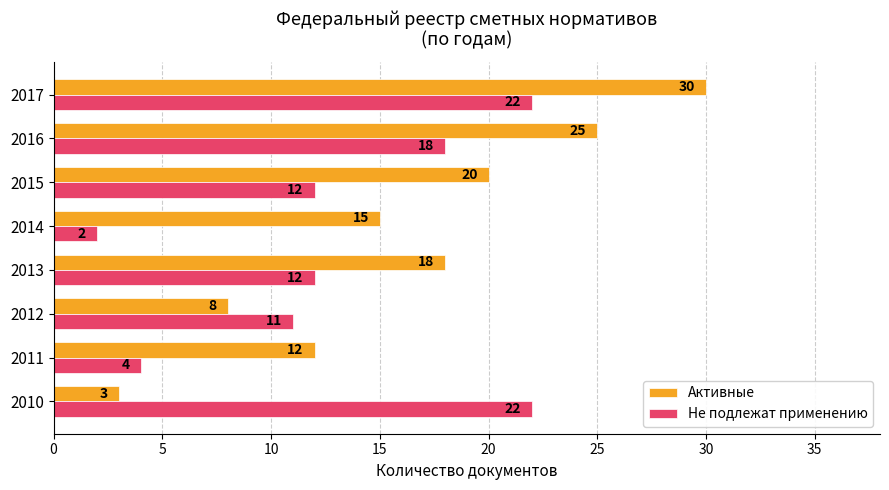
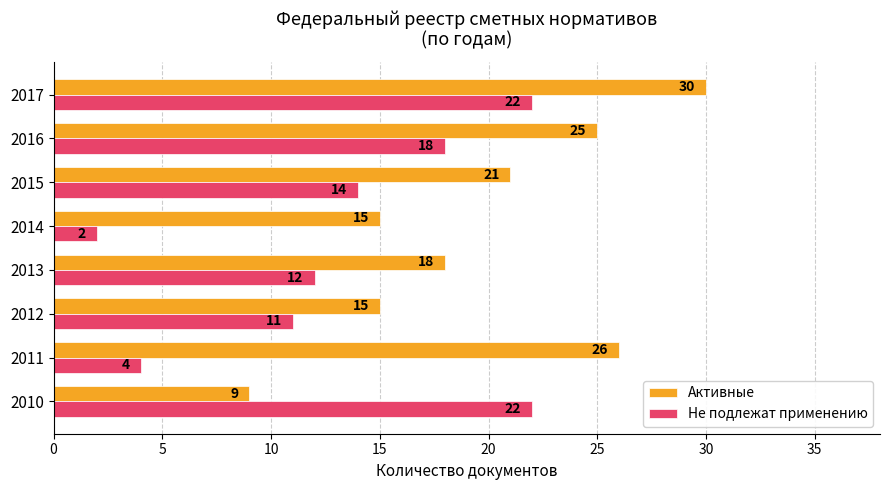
  {
    "Активные": {
      "2017": 30,
      "2016": 25,
-     "2015": 20,
+     "2015": 21,
      "2014": 15,
      "2013": 18,
-     "2012": 8,
-     "2011": 12,
-     "2010": 3
+     "2012": 15,
+     "2011": 26,
+     "2010": 9
    },
    "Не подлежат применению": {
      "2017": 22,
      "2016": 18,
-     "2015": 12,
+     "2015": 14,
      "2014": 2,
      "2013": 12,
      "2012": 11,
      "2011": 4,
      "2010": 22
    }
  }
